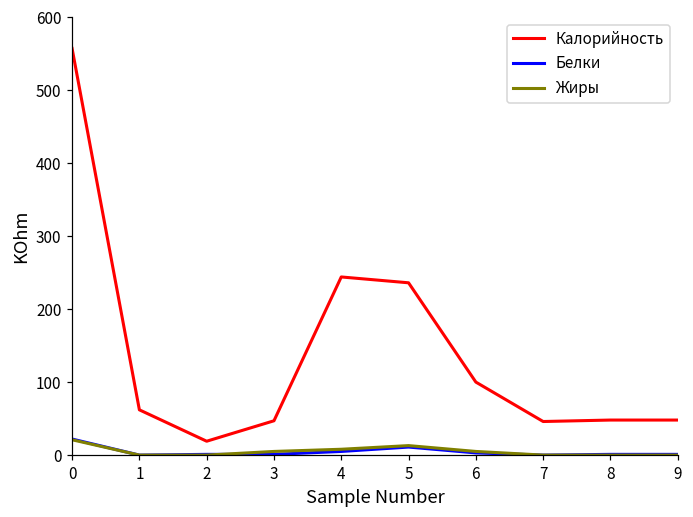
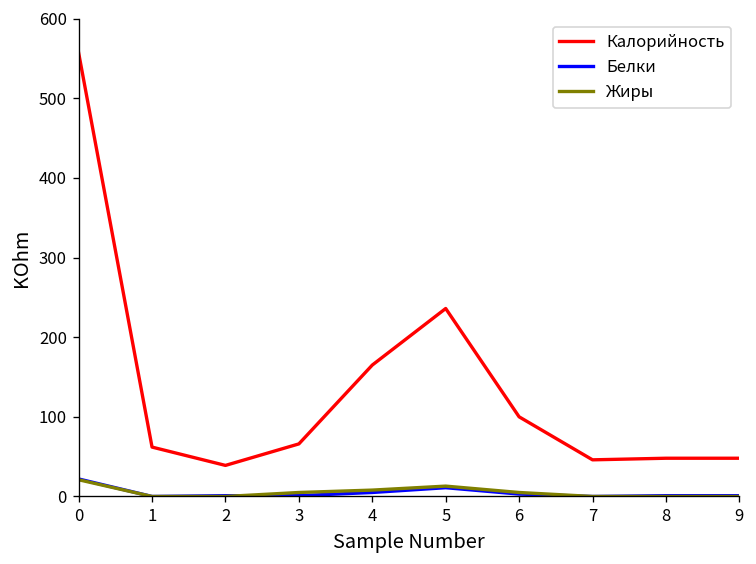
  {
    "Калорийность": {
      "0": 560,
      "1": 60,
-     "2": 20,
-     "3": 50,
-     "4": 240,
+     "2": 40,
+     "3": 70,
+     "4": 170,
      "5": 240,
      "6": 100,
      "7": 50,
      "8": 50,
      "9": 50
    },
    "Белки": {
      "3": 0
    },
    "Жиры": {
      "3": 10
    }
  }
